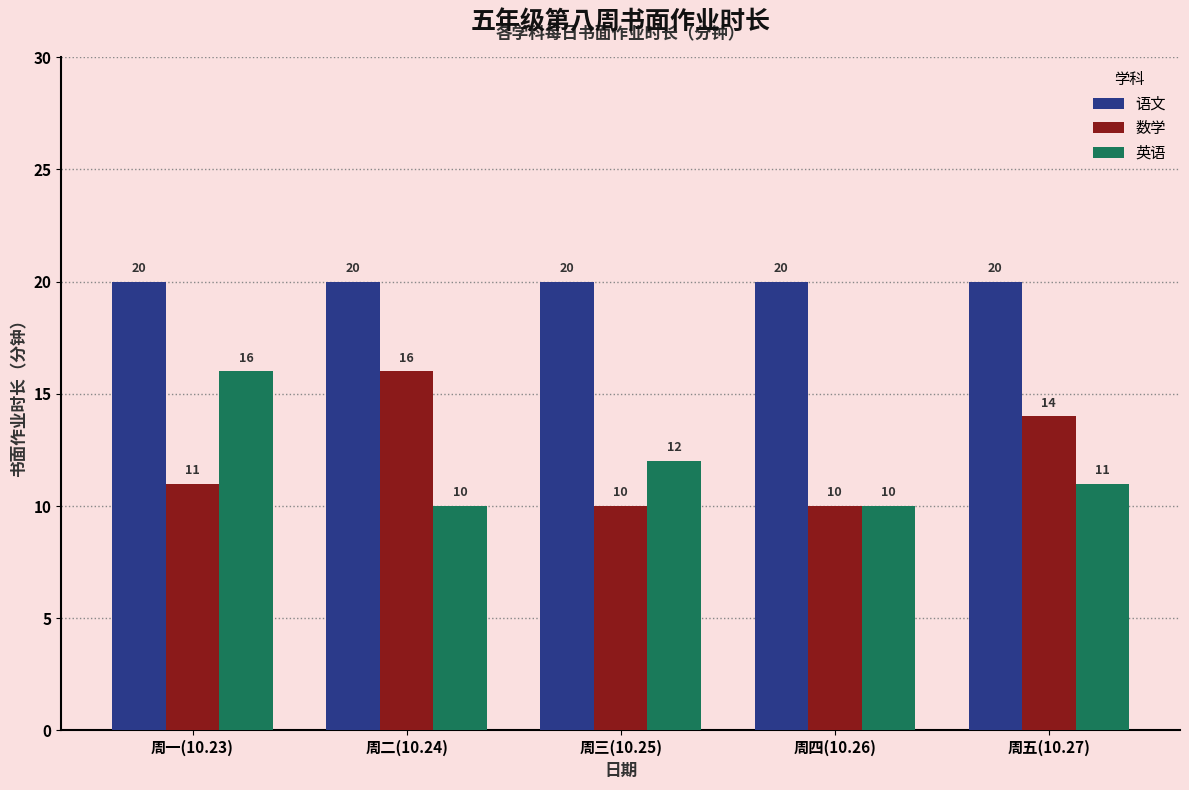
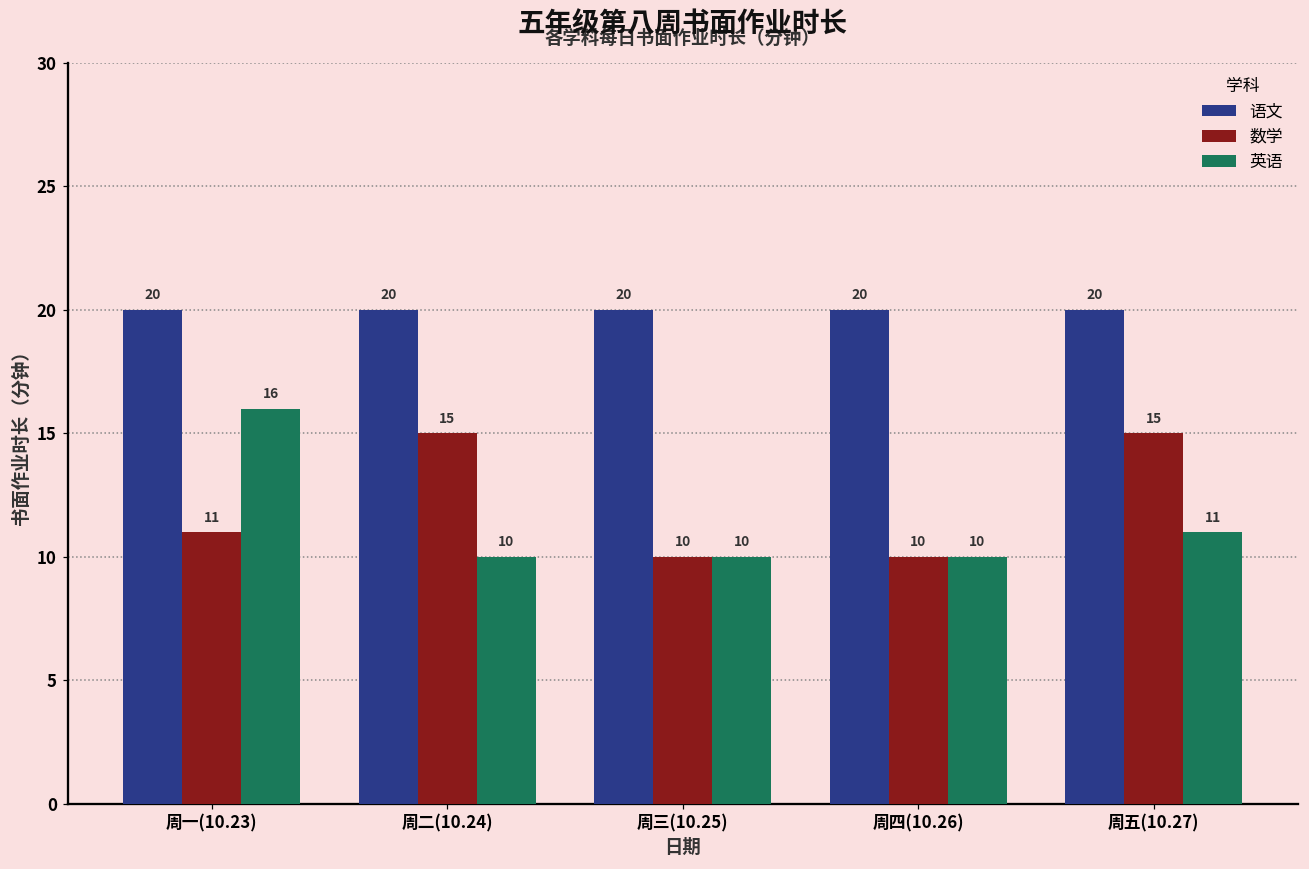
  {
    "语文": {
      "周一(10.23)": 20,
      "周二(10.24)": 20,
      "周三(10.25)": 20,
      "周四(10.26)": 20,
      "周五(10.27)": 20
    },
    "数学": {
      "周一(10.23)": 11,
-     "周二(10.24)": 16,
+     "周二(10.24)": 15,
      "周三(10.25)": 10,
      "周四(10.26)": 10,
-     "周五(10.27)": 14
+     "周五(10.27)": 15
    },
    "英语": {
      "周一(10.23)": 16,
      "周二(10.24)": 10,
-     "周三(10.25)": 12,
+     "周三(10.25)": 10,
      "周四(10.26)": 10,
      "周五(10.27)": 11
    }
  }
